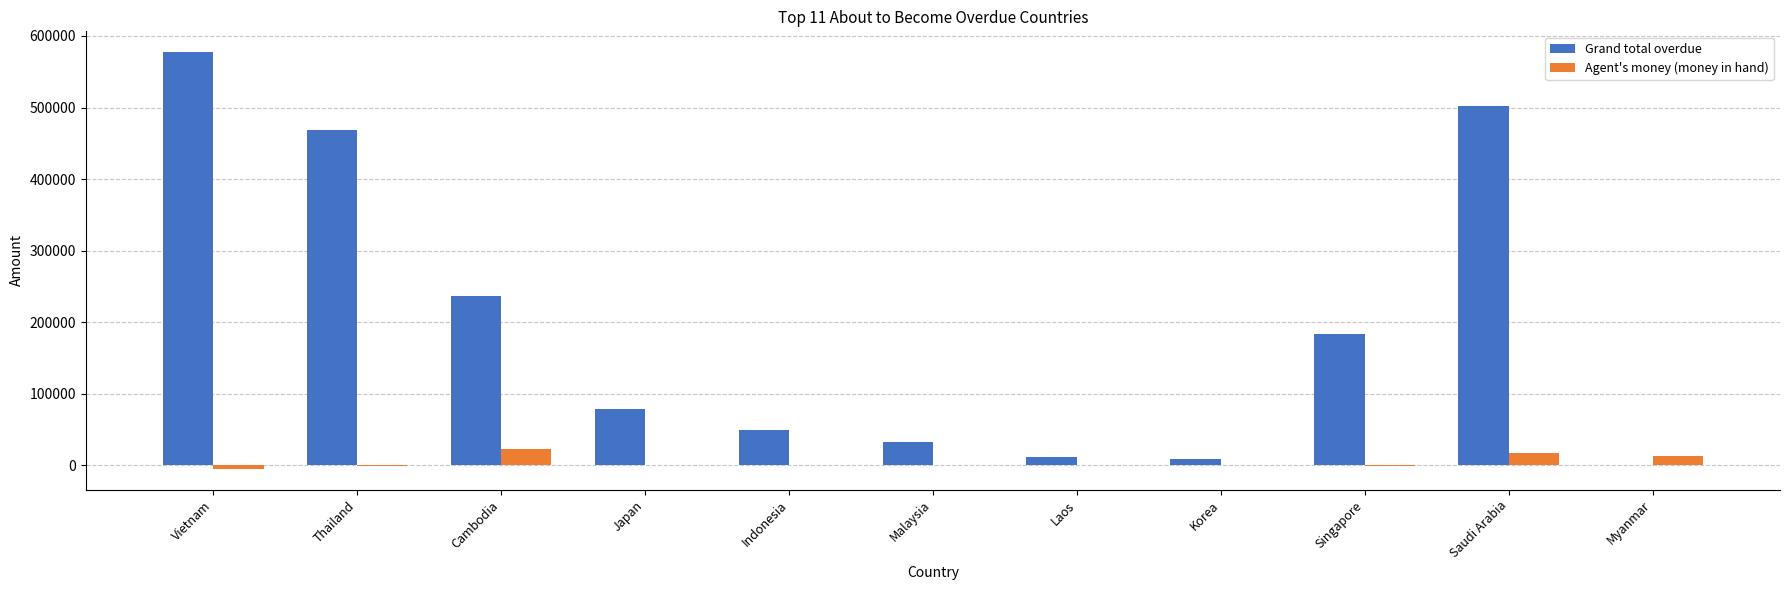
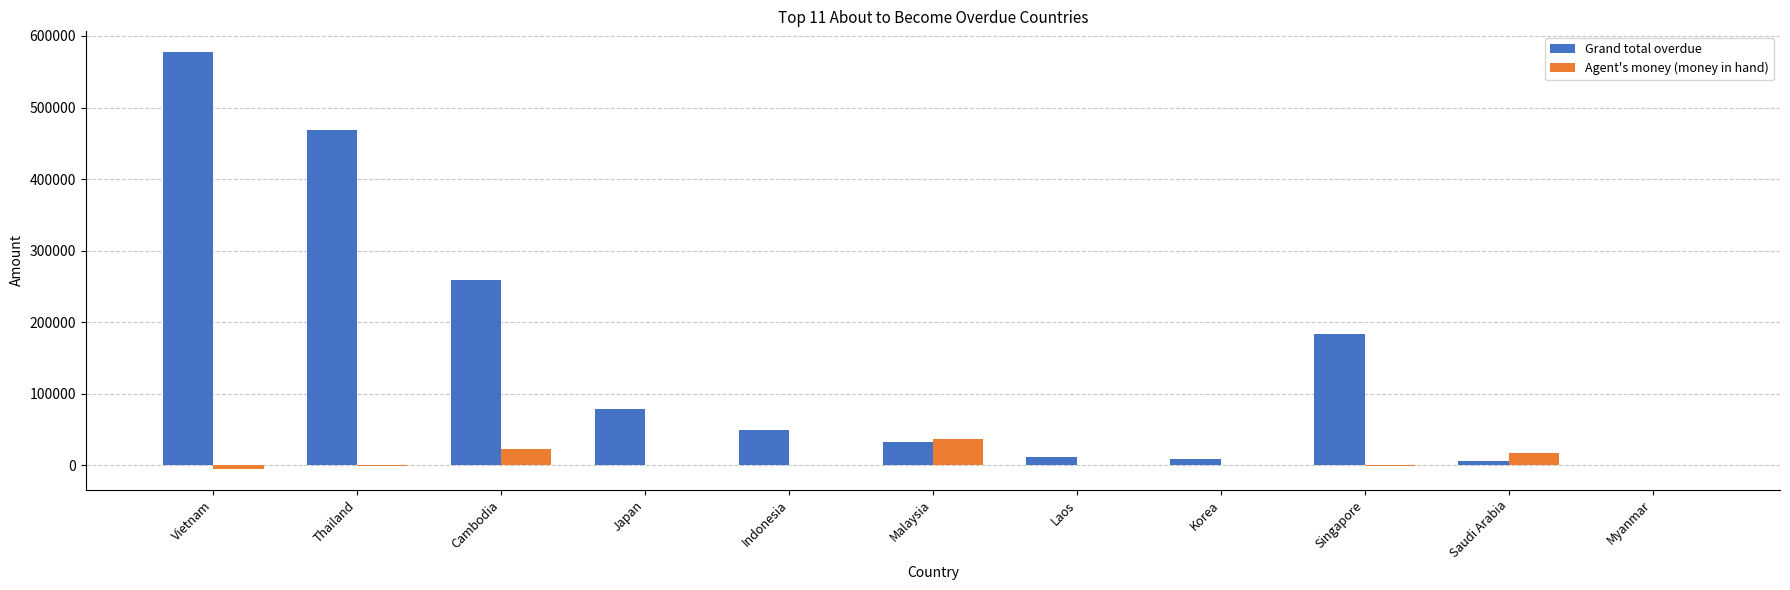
  {
    "Grand total overdue": {
      "Vietnam": 580000,
      "Thailand": 470000,
-     "Cambodia": 240000,
+     "Cambodia": 260000,
      "Japan": 80000,
      "Indonesia": 50000,
      "Malaysia": 30000,
      "Laos": 10000,
      "Korea": 10000,
      "Singapore": 180000,
-     "Saudi Arabia": 500000,
+     "Saudi Arabia": 10000,
      "Myanmar": 0
    },
    "Agent's money (money in hand)": {
      "Vietnam": 0,
      "Cambodia": 20000,
      "Japan": 0,
      "Indonesia": 0,
-     "Malaysia": 0,
+     "Malaysia": 40000,
      "Laos": 0,
      "Korea": 0,
      "Saudi Arabia": 20000,
-     "Myanmar": 10000
+     "Myanmar": 0
    }
  }
